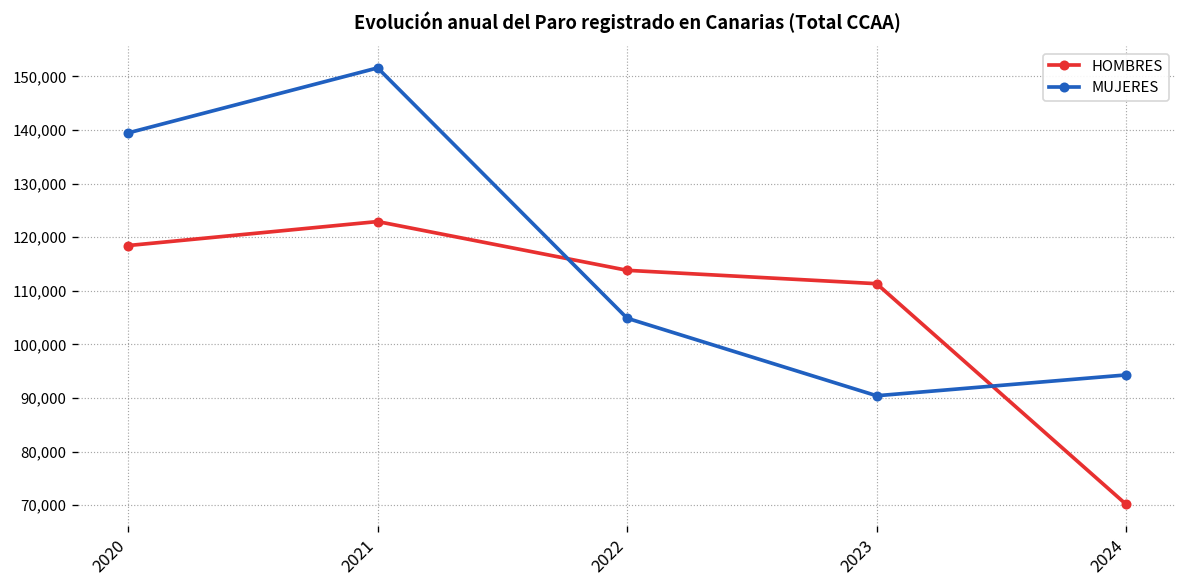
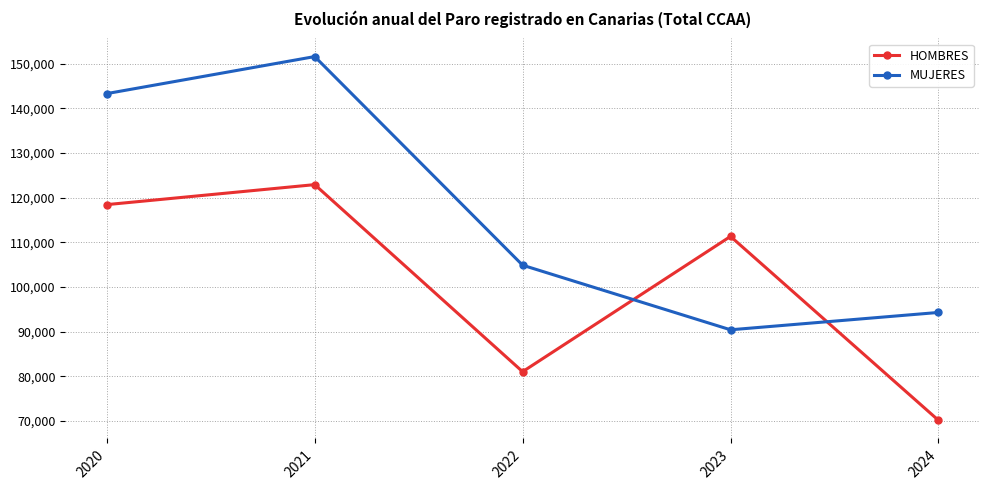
  {
    "HOMBRES": {
      "2020": "118,000",
      "2021": "123,000",
-     "2022": "114,000",
+     "2022": "81,000",
      "2023": "111,000",
      "2024": "70,000"
    },
    "MUJERES": {
-     "2020": "139,000",
+     "2020": "143,000",
      "2021": "152,000",
      "2022": "105,000",
      "2023": "90,000",
      "2024": "94,000"
    }
  }
